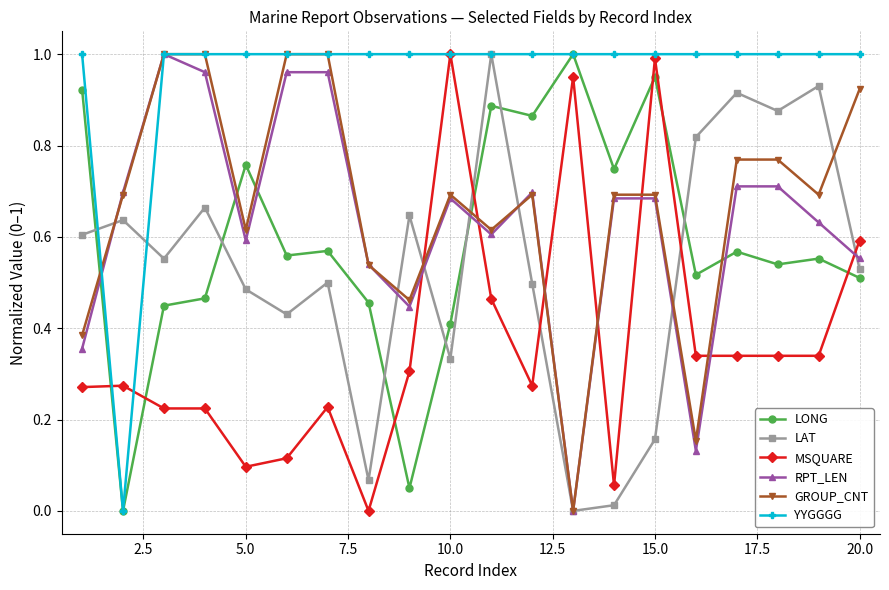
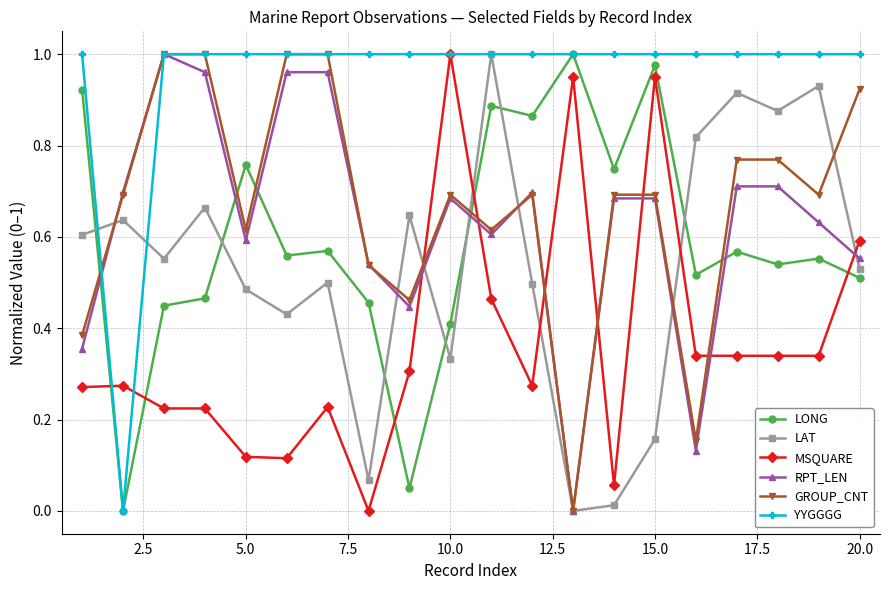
  {
    "LONG": {
      "5.0": 0.76,
      "10.0": 0.41,
-     "15.0": 0.95,
+     "15.0": 0.98,
      "20.0": 0.51
    },
    "LAT": {
      "5.0": 0.49,
      "10.0": 0.33,
      "15.0": 0.16,
      "20.0": 0.53
    },
    "MSQUARE": {
-     "5.0": 0.10,
-     "15.0": 0.99,
+     "5.0": 0.12,
+     "15.0": 0.95,
      "20.0": 0.59
    },
    "RPT_LEN": {
      "5.0": 0.59,
      "10.0": 0.68,
      "15.0": 0.68,
      "20.0": 0.55
    },
    "GROUP_CNT": {
      "5.0": 0.62,
      "10.0": 0.69,
      "15.0": 0.69,
      "20.0": 0.92
    },
    "YYGGGG": {
      "5.0": 1.00,
      "15.0": 1.00,
      "20.0": 1.00
    }
  }
